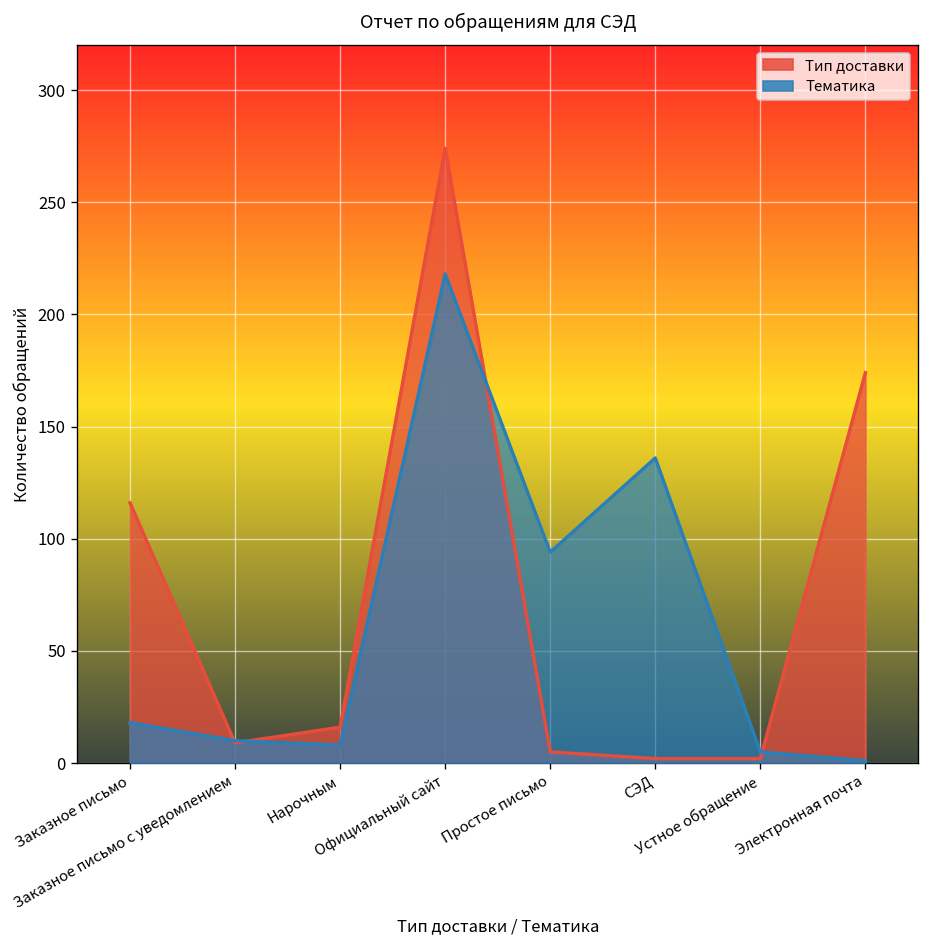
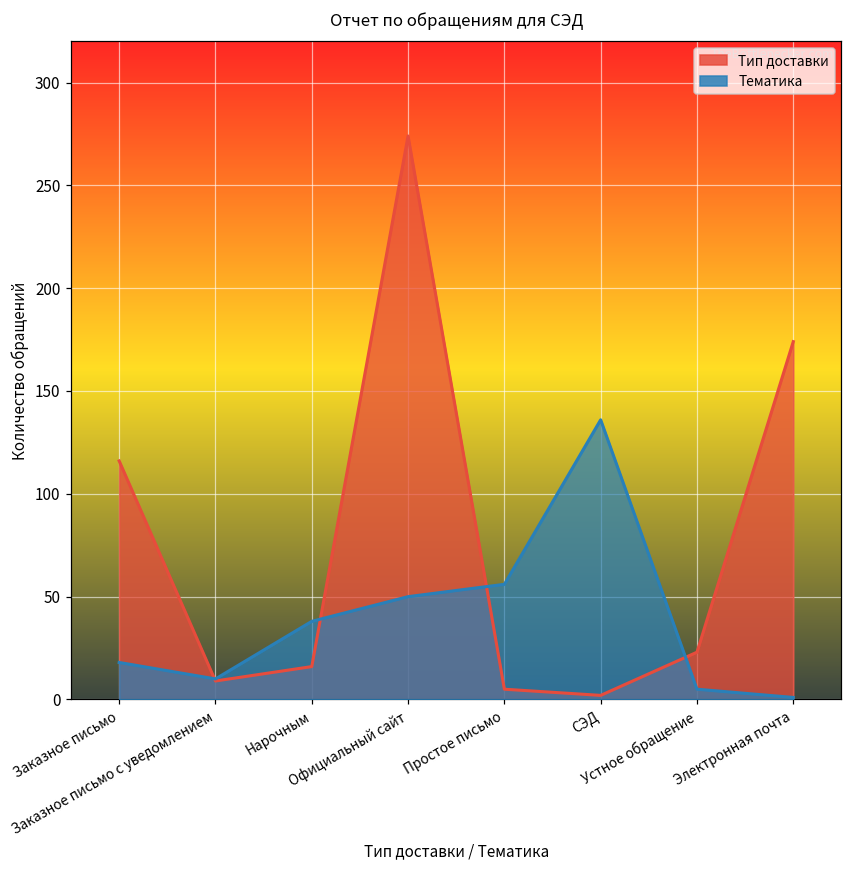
  {
    "Тип доставки": {
      "Заказное письмо": 116,
      "Нарочным": 16,
      "Официальный сайт": 274,
      "Простое письмо": 5,
      "СЭД": 2,
-     "Устное обращение": 2,
+     "Устное обращение": 23,
      "Электронная почта": 174
    },
    "Тематика": {
      "Заказное письмо": 18,
-     "Нарочным": 8,
-     "Официальный сайт": 218,
-     "Простое письмо": 94,
+     "Нарочным": 38,
+     "Официальный сайт": 50,
+     "Простое письмо": 56,
      "СЭД": 136,
      "Устное обращение": 5,
      "Электронная почта": 1
    }
  }
